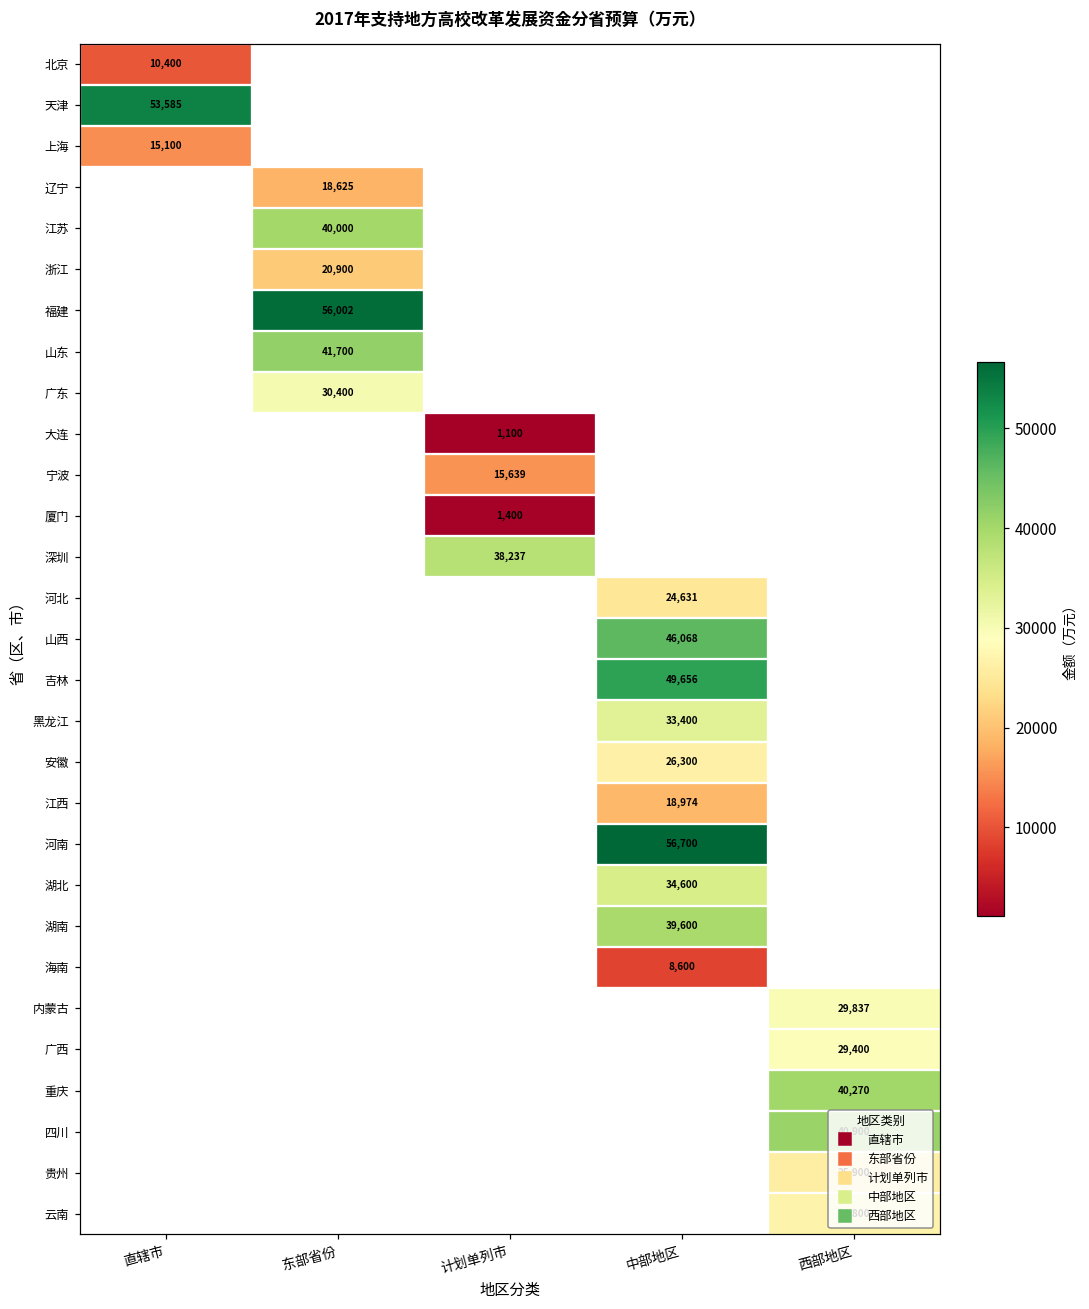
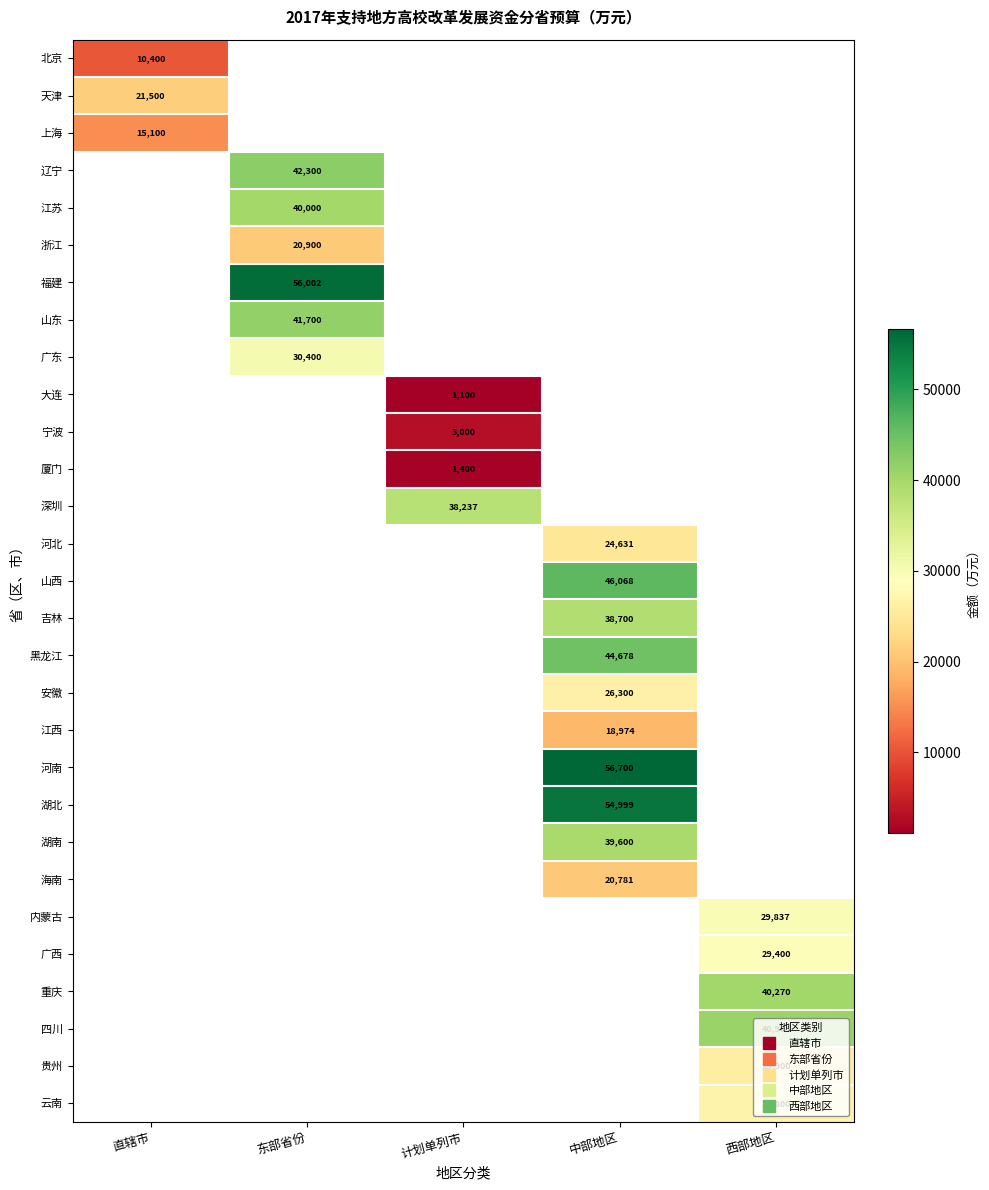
  {
    "北京": {
      "直辖市": "10,400"
    },
    "天津": {
-     "直辖市": "53,585"
+     "直辖市": "21,500"
    },
    "上海": {
      "直辖市": "15,100"
    },
    "辽宁": {
-     "东部省份": "18,625"
+     "东部省份": "42,300"
    },
    "江苏": {
      "东部省份": "40,000"
    },
    "浙江": {
      "东部省份": "20,900"
    },
    "福建": {
      "东部省份": "56,002"
    },
    "山东": {
      "东部省份": "41,700"
    },
    "广东": {
      "东部省份": "30,400"
    },
    "大连": {
      "计划单列市": "1,100"
    },
    "宁波": {
-     "计划单列市": "15,639"
+     "计划单列市": "3,000"
    },
    "厦门": {
      "计划单列市": "1,400"
    },
    "深圳": {
      "计划单列市": "38,237"
    },
    "河北": {
      "中部地区": "24,631"
    },
    "山西": {
      "中部地区": "46,068"
    },
    "吉林": {
-     "中部地区": "49,656"
+     "中部地区": "38,700"
    },
    "黑龙江": {
-     "中部地区": "33,400"
+     "中部地区": "44,678"
    },
    "安徽": {
      "中部地区": "26,300"
    },
    "江西": {
      "中部地区": "18,974"
    },
    "河南": {
      "中部地区": "56,700"
    },
    "湖北": {
-     "中部地区": "34,600"
+     "中部地区": "54,999"
    },
    "湖南": {
      "中部地区": "39,600"
    },
    "海南": {
-     "中部地区": "8,600"
+     "中部地区": "20,781"
    },
    "内蒙古": {
      "西部地区": "29,837"
    },
    "广西": {
      "西部地区": "29,400"
    },
    "重庆": {
      "西部地区": "40,270"
    }
  }
